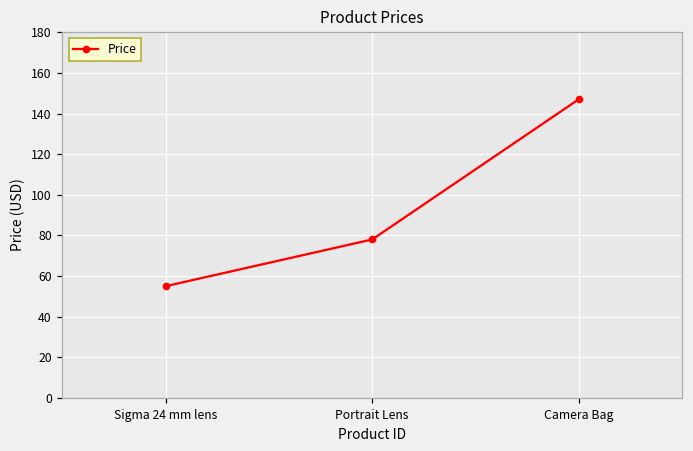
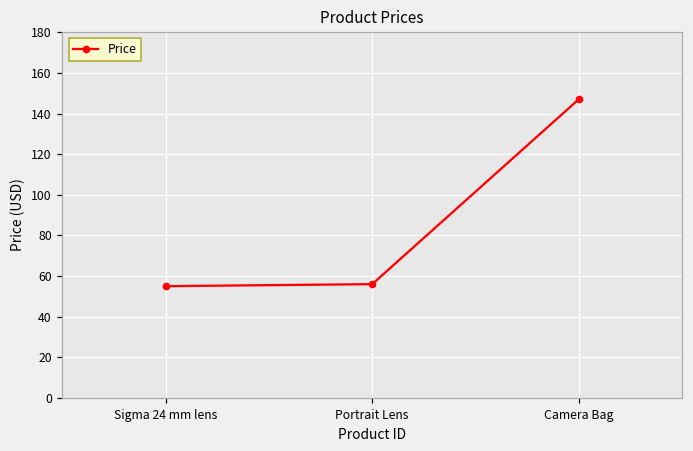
  {
    "Sigma 24 mm lens": 55,
-   "Portrait Lens": 78,
+   "Portrait Lens": 56,
    "Camera Bag": 147
  }
